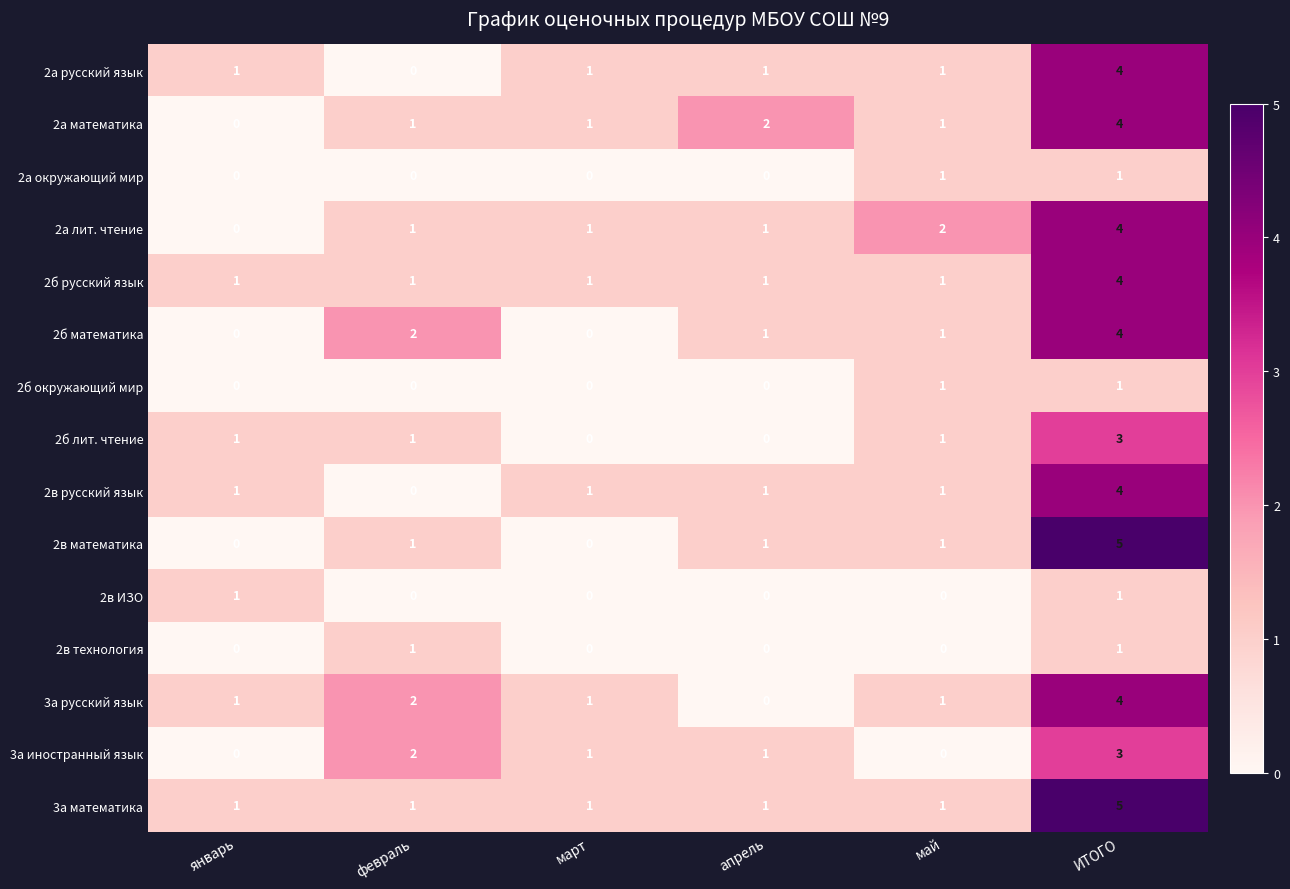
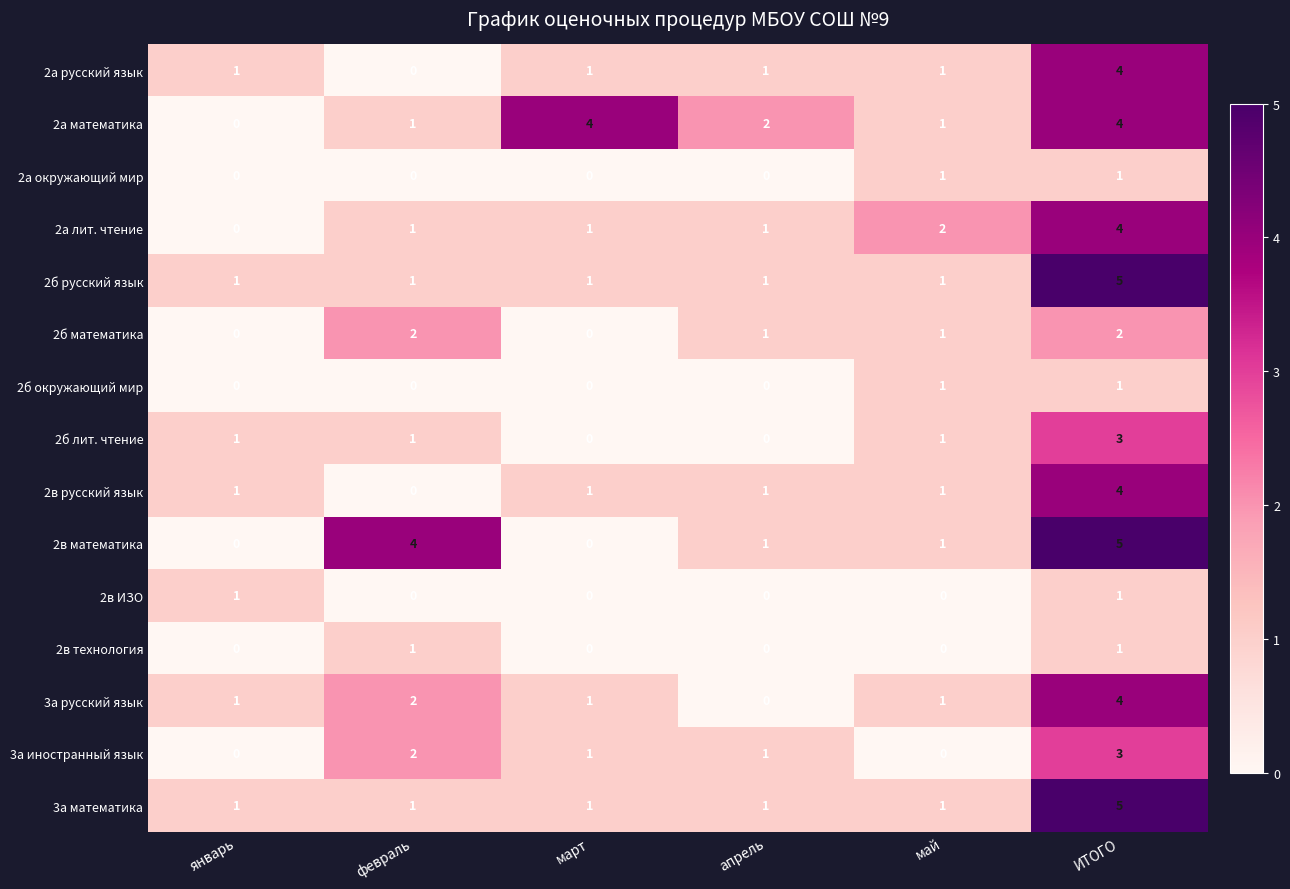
  {
    "2а русский язык": {
      "январь": 1,
      "март": 1,
      "апрель": 1,
      "май": 1,
      "ИТОГО": 4
    },
    "2а математика": {
      "февраль": 1,
-     "март": 1,
+     "март": 4,
      "апрель": 2,
      "май": 1,
      "ИТОГО": 4
    },
    "2а окружающий мир": {
      "май": 1,
      "ИТОГО": 1
    },
    "2а лит. чтение": {
      "февраль": 1,
      "март": 1,
      "апрель": 1,
      "май": 2,
      "ИТОГО": 4
    },
    "2б русский язык": {
      "январь": 1,
      "февраль": 1,
      "март": 1,
      "апрель": 1,
      "май": 1,
-     "ИТОГО": 4
+     "ИТОГО": 5
    },
    "2б математика": {
      "февраль": 2,
      "апрель": 1,
      "май": 1,
-     "ИТОГО": 4
+     "ИТОГО": 2
    },
    "2б окружающий мир": {
      "май": 1,
      "ИТОГО": 1
    },
    "2б лит. чтение": {
      "январь": 1,
      "февраль": 1,
      "май": 1,
      "ИТОГО": 3
    },
    "2в русский язык": {
      "январь": 1,
      "март": 1,
      "апрель": 1,
      "май": 1,
      "ИТОГО": 4
    },
    "2в математика": {
-     "февраль": 1,
+     "февраль": 4,
      "апрель": 1,
      "май": 1,
      "ИТОГО": 5
    },
    "2в ИЗО": {
      "январь": 1,
      "ИТОГО": 1
    },
    "2в технология": {
      "февраль": 1,
      "ИТОГО": 1
    },
    "3а русский язык": {
      "январь": 1,
      "февраль": 2,
      "март": 1,
      "май": 1,
      "ИТОГО": 4
    },
    "3а иностранный язык": {
      "февраль": 2,
      "март": 1,
      "апрель": 1,
      "ИТОГО": 3
    },
    "3а математика": {
      "январь": 1,
      "февраль": 1,
      "март": 1,
      "апрель": 1,
      "май": 1,
      "ИТОГО": 5
    }
  }
